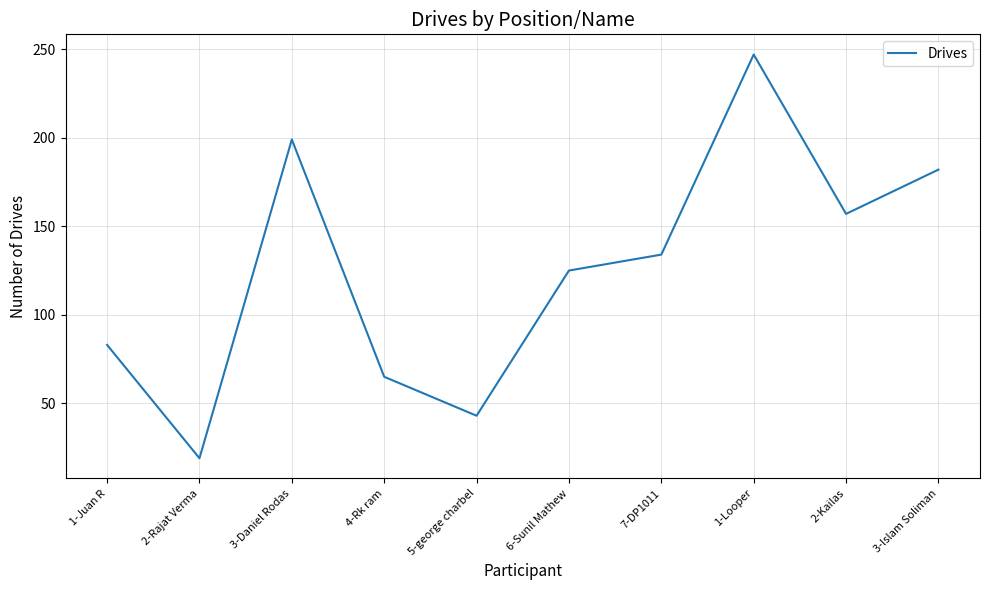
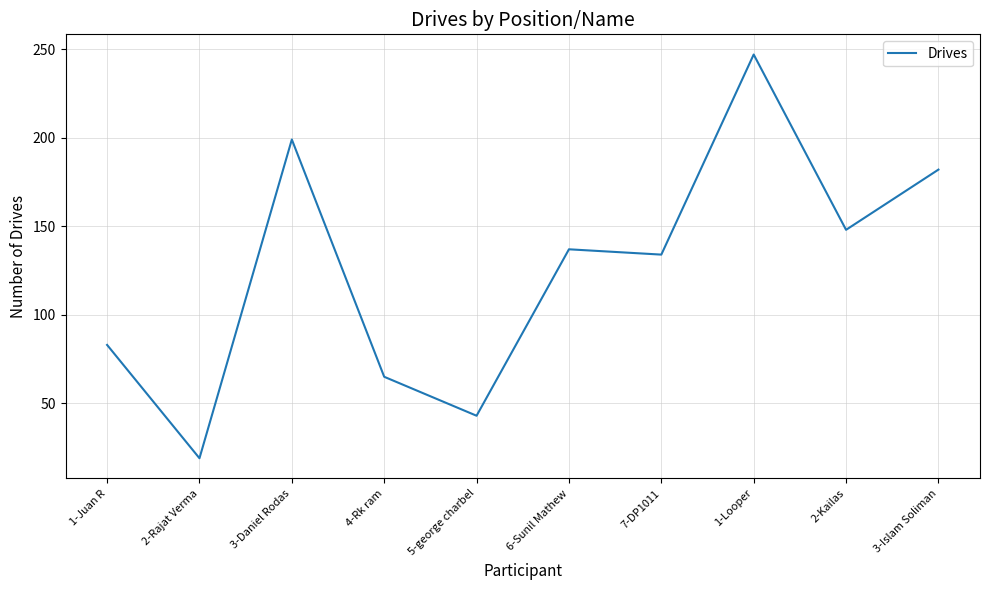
  {
    "1-Juan R": 83,
    "2-Rajat Verma": 19,
    "3-Daniel Rodas": 199,
    "4-Rk ram": 65,
    "5-george charbel": 43,
-   "6-Sunil Mathew": 125,
+   "6-Sunil Mathew": 137,
    "7-DP1011": 134,
    "1-Looper": 247,
-   "2-Kailas": 157,
+   "2-Kailas": 148,
    "3-Islam Soliman": 182
  }
